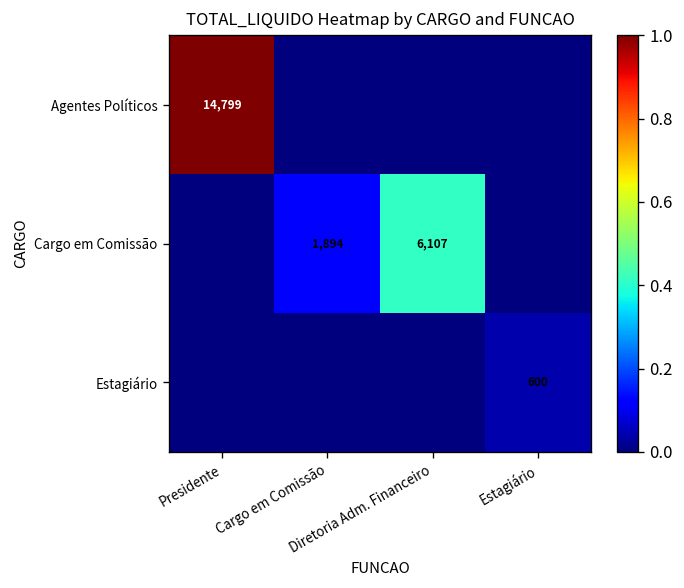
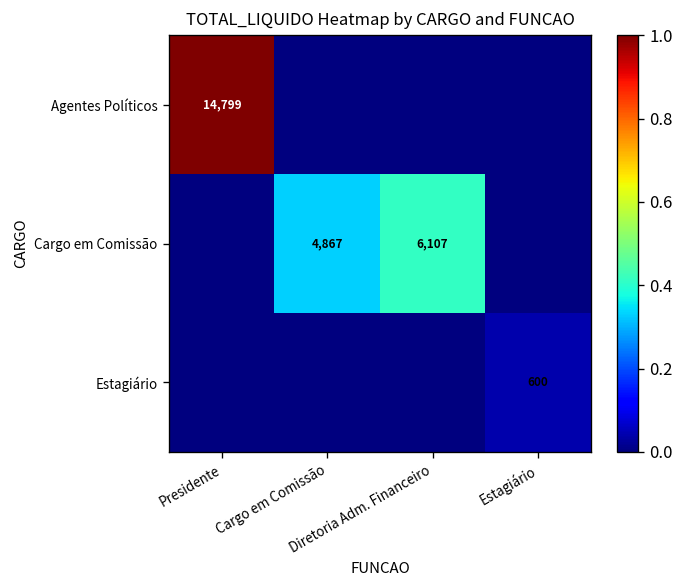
  {
    "Agentes Políticos": {
      "Presidente": "14,799"
    },
    "Cargo em Comissão": {
-     "Cargo em Comissão": "1,894",
+     "Cargo em Comissão": "4,867",
      "Diretoria Adm. Financeiro": "6,107"
    },
    "Estagiário": {
      "Estagiário": "600"
    }
  }
